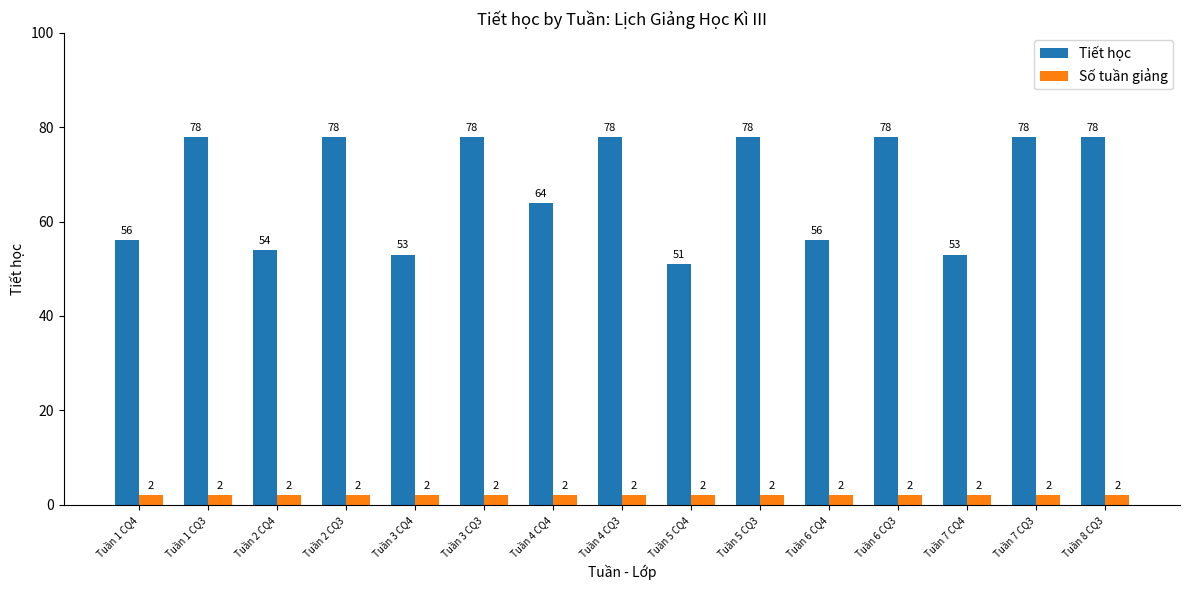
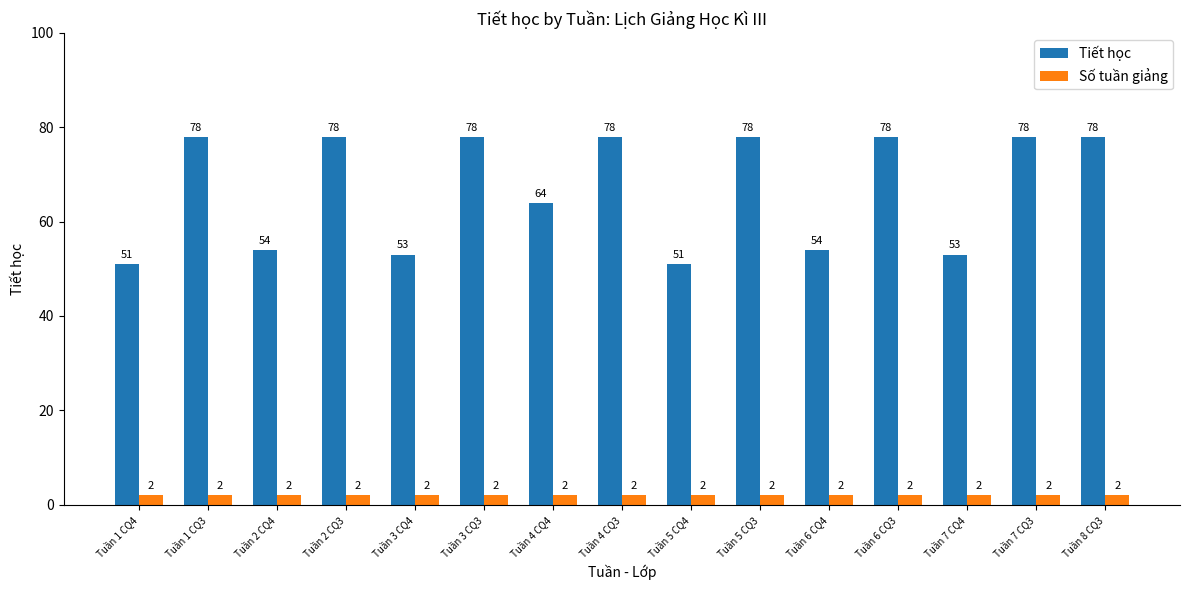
  {
    "Tiết học": {
-     "Tuần 1 CQ4": 56,
+     "Tuần 1 CQ4": 51,
      "Tuần 1 CQ3": 78,
      "Tuần 2 CQ4": 54,
      "Tuần 2 CQ3": 78,
      "Tuần 3 CQ4": 53,
      "Tuần 3 CQ3": 78,
      "Tuần 4 CQ4": 64,
      "Tuần 4 CQ3": 78,
      "Tuần 5 CQ4": 51,
      "Tuần 5 CQ3": 78,
-     "Tuần 6 CQ4": 56,
+     "Tuần 6 CQ4": 54,
      "Tuần 6 CQ3": 78,
      "Tuần 7 CQ4": 53,
      "Tuần 7 CQ3": 78,
      "Tuần 8 CQ3": 78
    },
    "Số tuần giảng": {
      "Tuần 1 CQ4": 2,
      "Tuần 1 CQ3": 2,
      "Tuần 2 CQ4": 2,
      "Tuần 2 CQ3": 2,
      "Tuần 3 CQ4": 2,
      "Tuần 3 CQ3": 2,
      "Tuần 4 CQ4": 2,
      "Tuần 4 CQ3": 2,
      "Tuần 5 CQ4": 2,
      "Tuần 5 CQ3": 2,
      "Tuần 6 CQ4": 2,
      "Tuần 6 CQ3": 2,
      "Tuần 7 CQ4": 2,
      "Tuần 7 CQ3": 2,
      "Tuần 8 CQ3": 2
    }
  }
